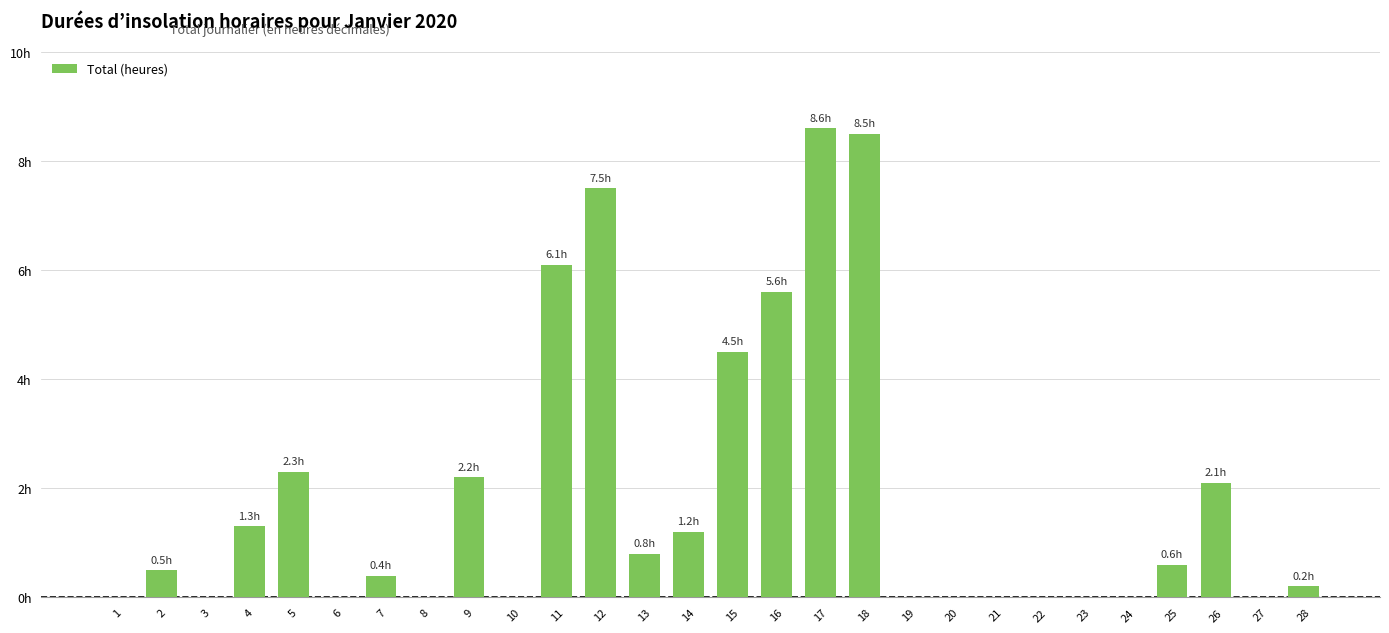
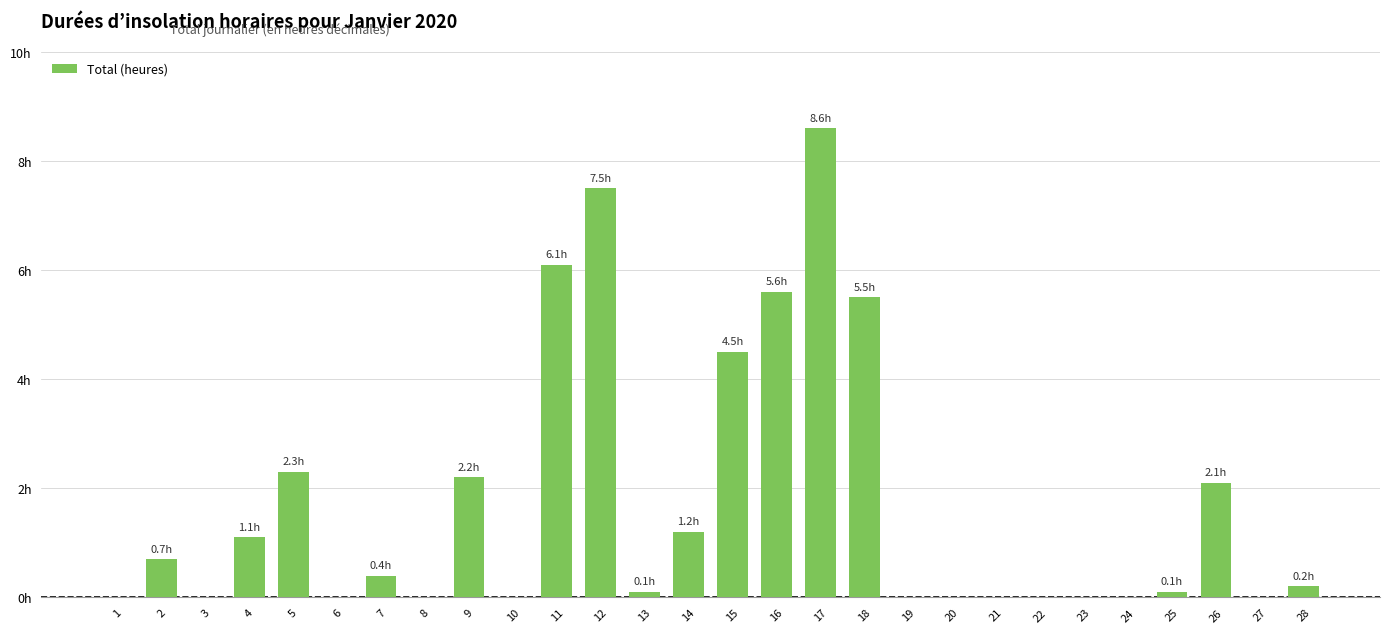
  {
-   "2": "0.5h",
-   "4": "1.3h",
+   "2": "0.7h",
+   "4": "1.1h",
    "5": "2.3h",
    "7": "0.4h",
    "9": "2.2h",
    "11": "6.1h",
    "12": "7.5h",
-   "13": "0.8h",
+   "13": "0.1h",
    "14": "1.2h",
    "15": "4.5h",
    "16": "5.6h",
    "17": "8.6h",
-   "18": "8.5h",
-   "25": "0.6h",
+   "18": "5.5h",
+   "25": "0.1h",
    "26": "2.1h",
    "28": "0.2h"
  }
